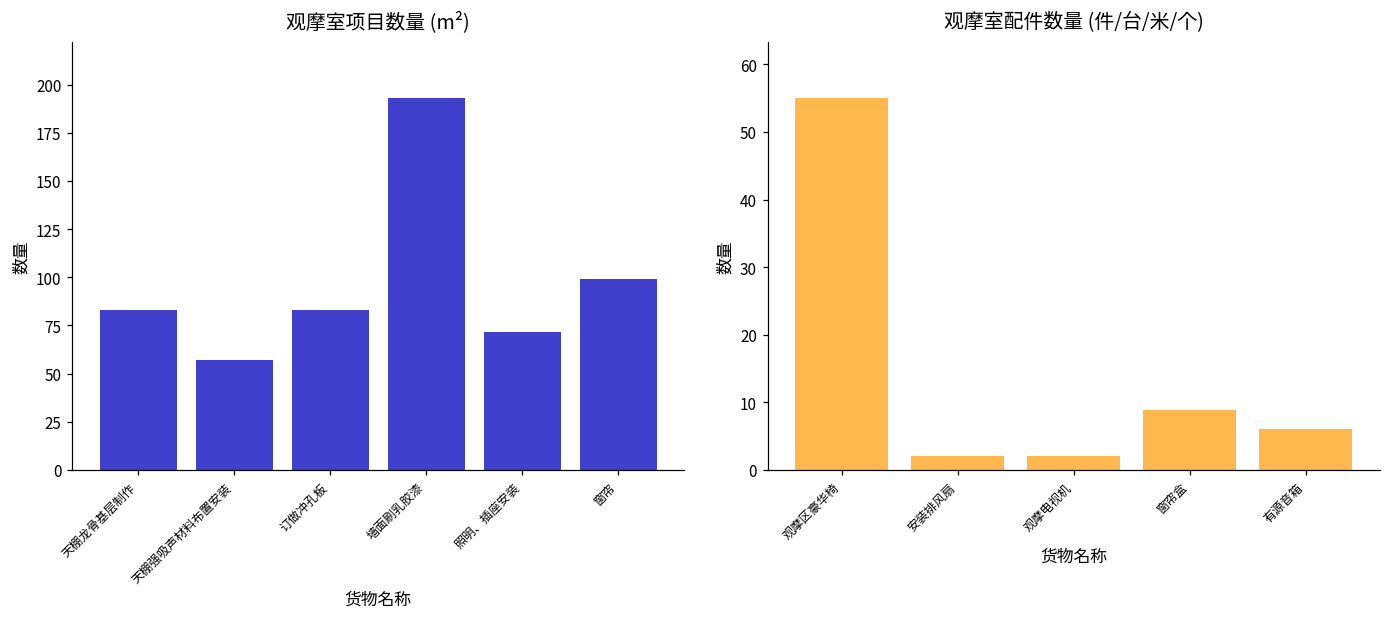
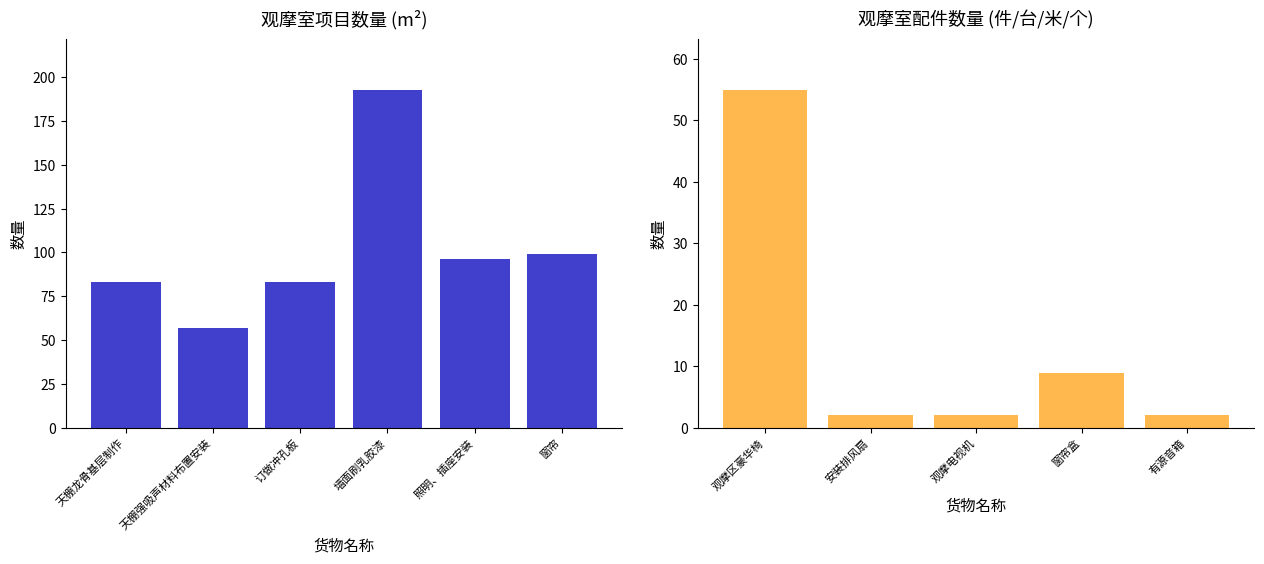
  {
    "观摩室项目数量 (m²)": {
      "天棚龙骨基层制作": 83,
      "天棚强吸声材料布置安装": 57,
      "订做冲孔板": 83,
      "墙面刷乳胶漆": 193,
-     "照明、插座安装": 71,
+     "照明、插座安装": 97,
      "窗帘": 99
    },
    "观摩室配件数量 (件/台/米/个)": {
      "观摩区豪华椅": 55,
      "安装排风扇": 2,
      "观摩电视机": 2,
      "窗帘盒": 9,
-     "有源音箱": 6
+     "有源音箱": 2
    }
  }
